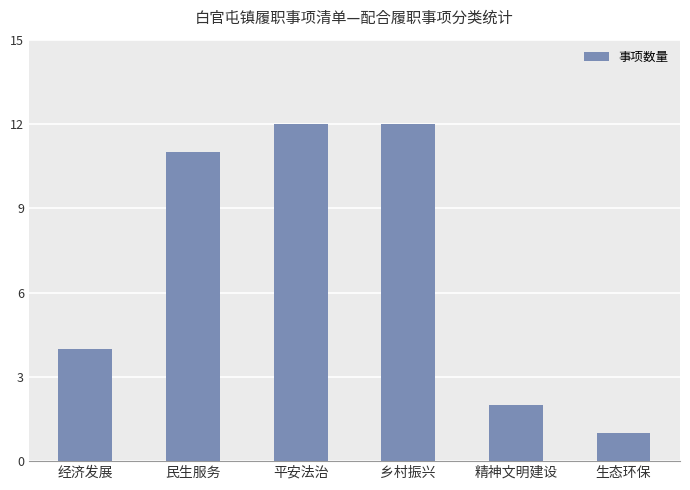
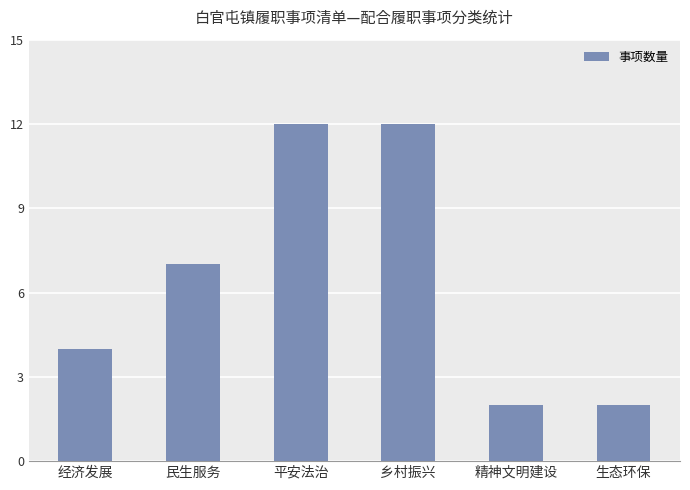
  {
    "经济发展": 4,
-   "民生服务": 11,
+   "民生服务": 7,
    "平安法治": 12,
    "乡村振兴": 12,
    "精神文明建设": 2,
-   "生态环保": 1
+   "生态环保": 2
  }
